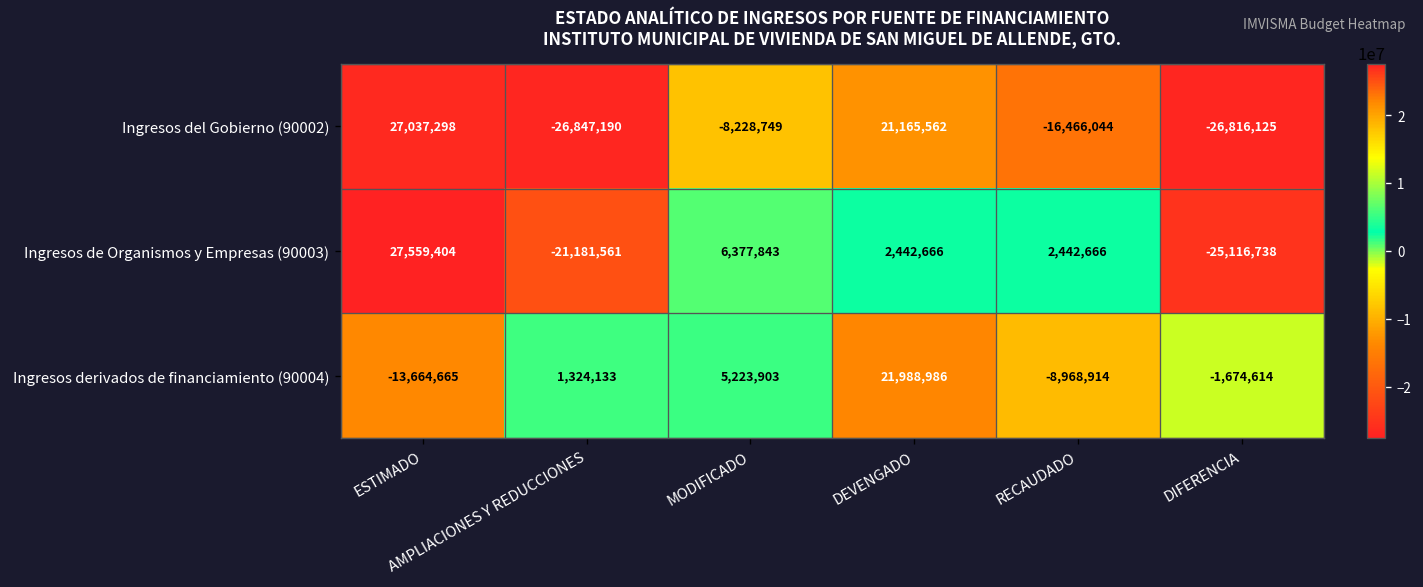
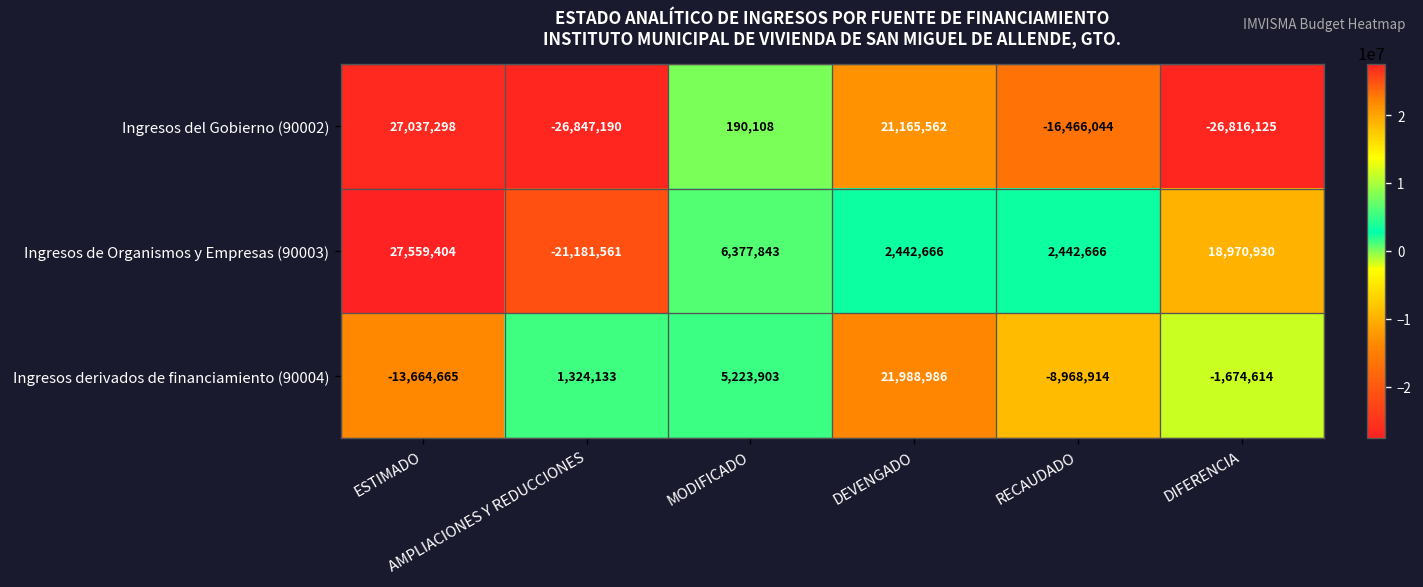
  {
    "Ingresos del Gobierno (90002)": {
      "ESTIMADO": "27,037,298",
      "AMPLIACIONES Y REDUCCIONES": "-26,847,190",
-     "MODIFICADO": "-8,228,749",
+     "MODIFICADO": "190,108",
      "DEVENGADO": "21,165,562",
      "RECAUDADO": "-16,466,044",
      "DIFERENCIA": "-26,816,125"
    },
    "Ingresos de Organismos y Empresas (90003)": {
      "ESTIMADO": "27,559,404",
      "AMPLIACIONES Y REDUCCIONES": "-21,181,561",
      "MODIFICADO": "6,377,843",
      "DEVENGADO": "2,442,666",
      "RECAUDADO": "2,442,666",
-     "DIFERENCIA": "-25,116,738"
+     "DIFERENCIA": "18,970,930"
    },
    "Ingresos derivados de financiamiento (90004)": {
      "ESTIMADO": "-13,664,665",
      "AMPLIACIONES Y REDUCCIONES": "1,324,133",
      "MODIFICADO": "5,223,903",
      "DEVENGADO": "21,988,986",
      "RECAUDADO": "-8,968,914",
      "DIFERENCIA": "-1,674,614"
    }
  }
